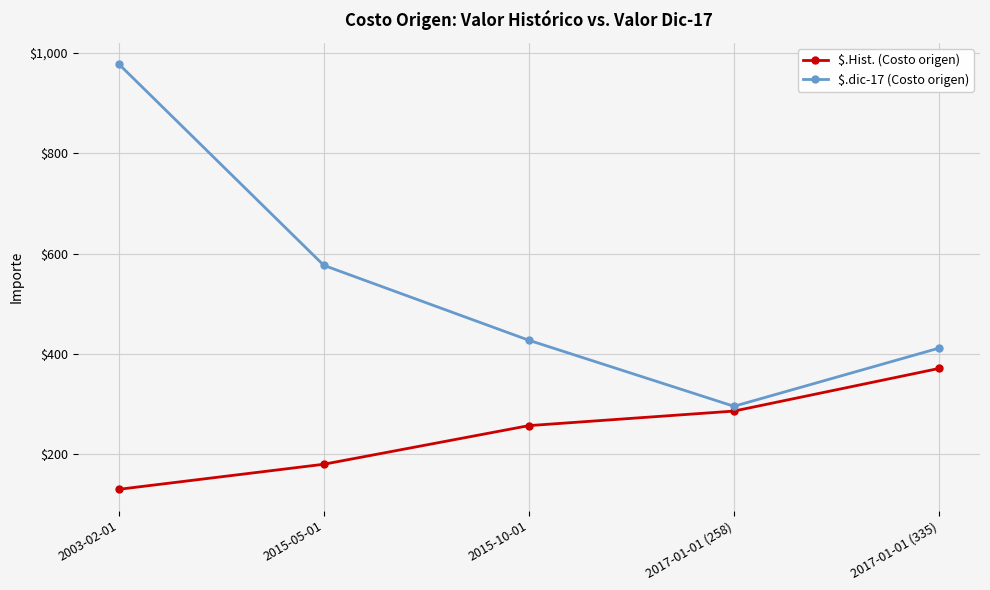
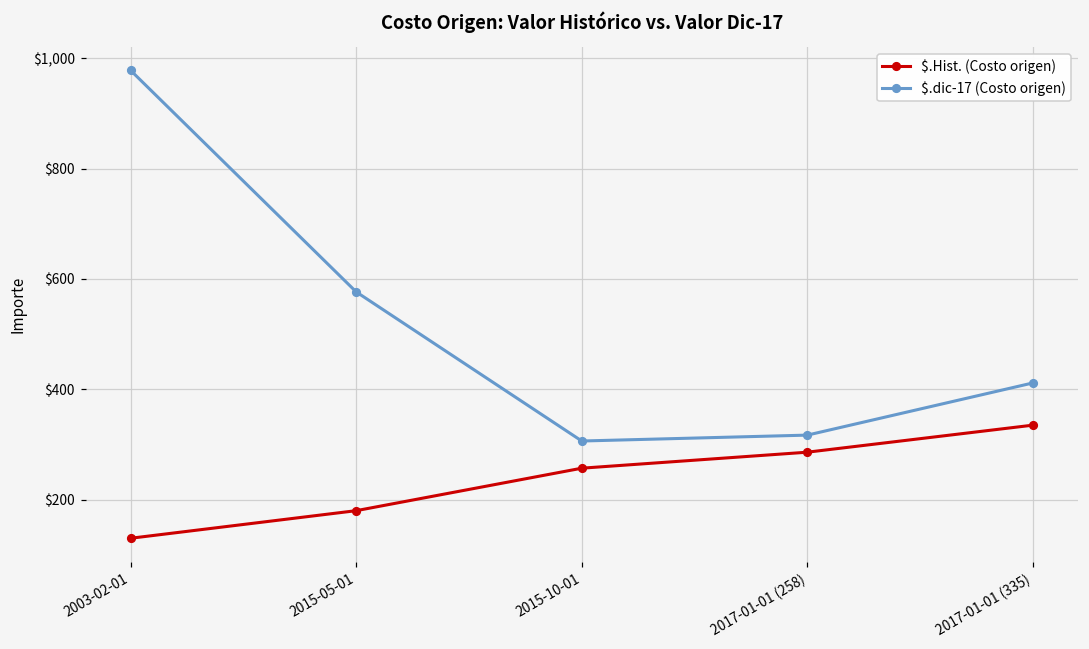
  {
    "$.Hist. (Costo origen)": {
      "2003-02-01": "$130",
      "2015-05-01": "$180",
      "2015-10-01": "$260",
      "2017-01-01 (258)": "$290",
-     "2017-01-01 (335)": "$370"
+     "2017-01-01 (335)": "$340"
    },
    "$.dic-17 (Costo origen)": {
      "2003-02-01": "$980",
      "2015-05-01": "$580",
-     "2015-10-01": "$430",
-     "2017-01-01 (258)": "$300",
+     "2015-10-01": "$310",
+     "2017-01-01 (258)": "$320",
      "2017-01-01 (335)": "$410"
    }
  }
